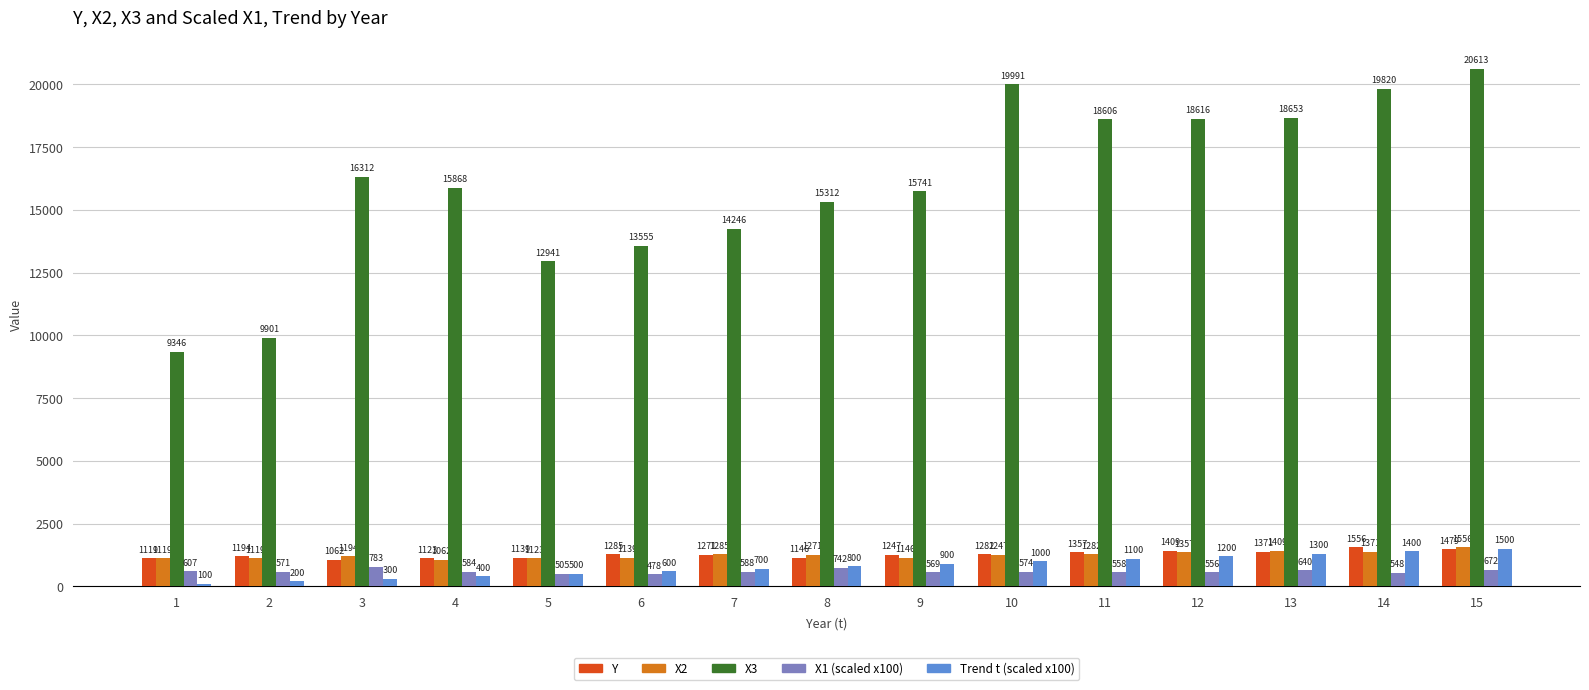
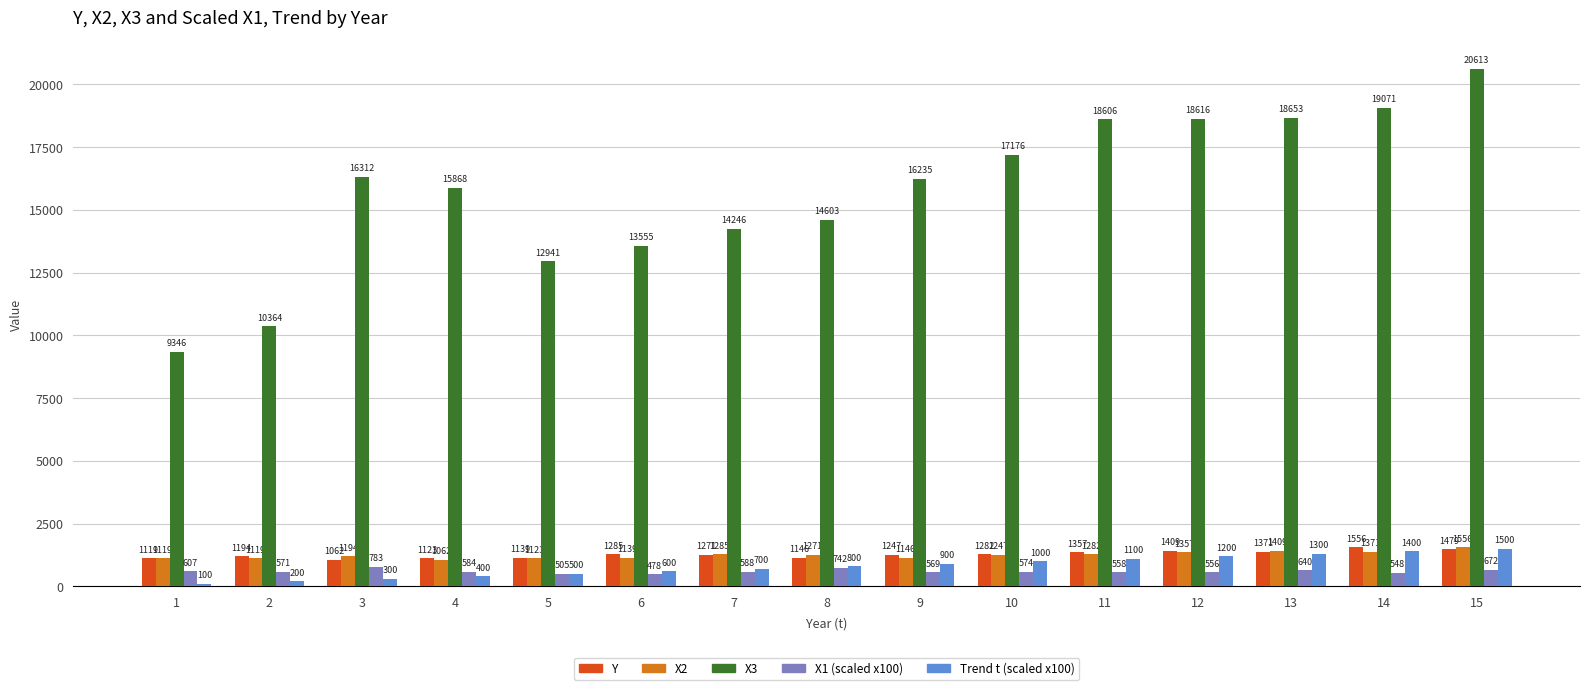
  {
    "X3": {
      "1": 9346,
-     "2": 9901,
+     "2": 10364,
      "3": 16312,
      "4": 15868,
      "5": 12941,
      "6": 13555,
      "7": 14246,
-     "8": 15312,
-     "9": 15741,
-     "10": 19991,
+     "8": 14603,
+     "9": 16235,
+     "10": 17176,
      "11": 18606,
      "12": 18616,
      "13": 18653,
-     "14": 19820,
+     "14": 19071,
      "15": 20613
    }
  }
